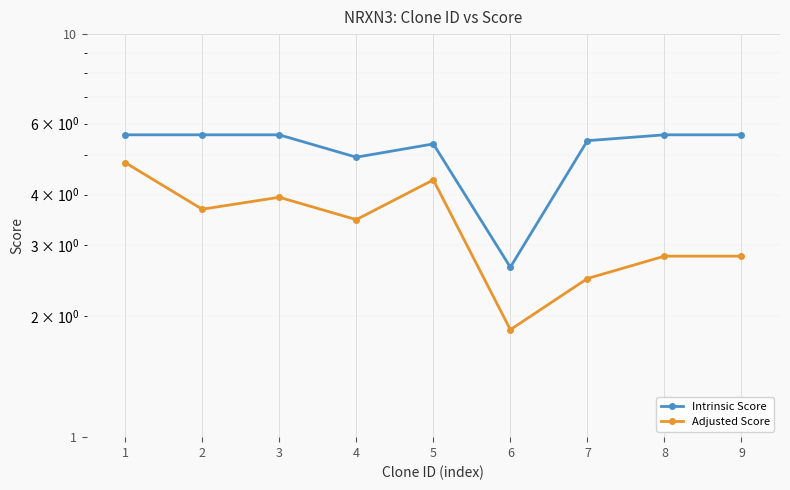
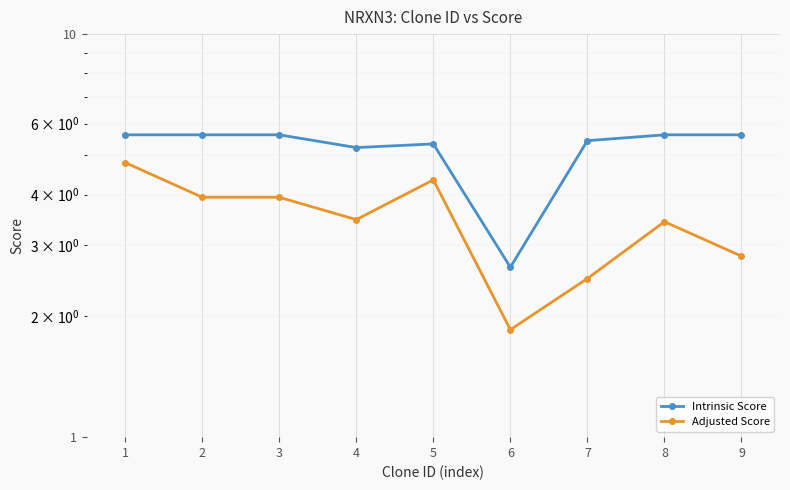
  {
    "Intrinsic Score": {
      "1": 5.6,
      "2": 5.6,
      "3": 5.6,
-     "4": 5.0,
+     "4": 5.2,
      "5": 5.3,
      "6": 2.6,
      "7": 5.4,
      "8": 5.6,
      "9": 5.6
    },
    "Adjusted Score": {
      "1": 4.8,
-     "2": 3.7,
+     "2": 3.9,
      "3": 3.9,
      "4": 3.5,
      "5": 4.3,
      "6": 1.8,
      "7": 2.5,
-     "8": 2.8,
+     "8": 3.4,
      "9": 2.8
    }
  }
